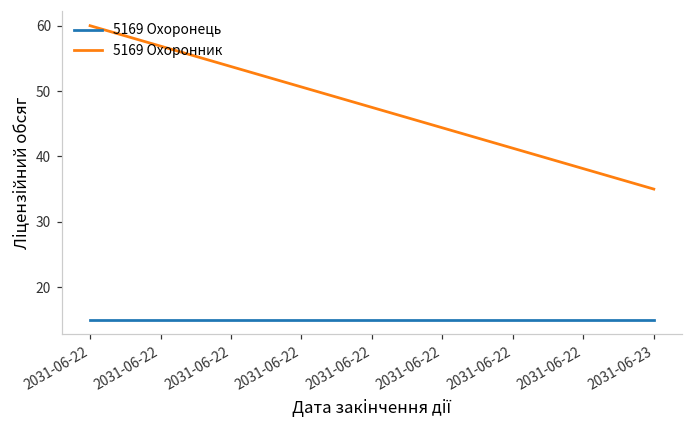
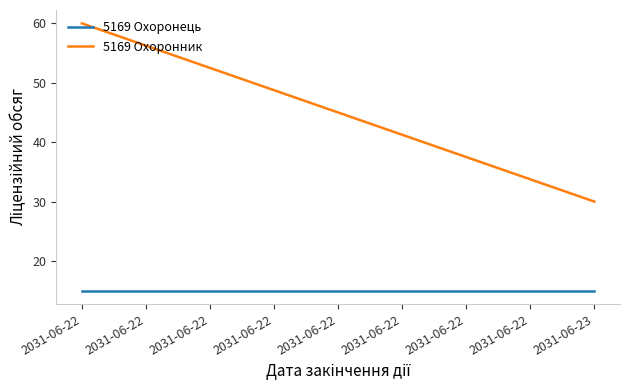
  {
    "5169 Охоронець": {
      "2031-06-22": 15,
      "2031-06-23": 15
    },
    "5169 Охоронник": {
      "2031-06-22": 60,
-     "2031-06-23": 35
+     "2031-06-23": 30
    }
  }
